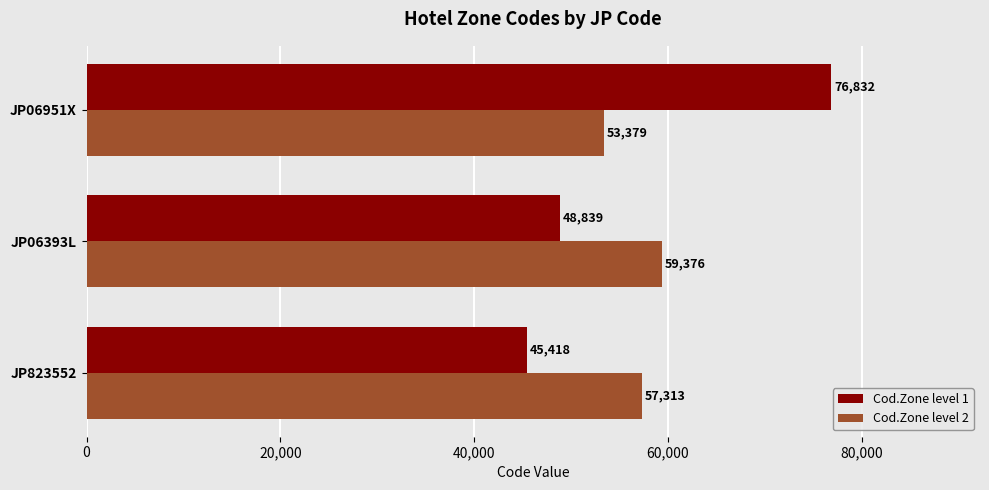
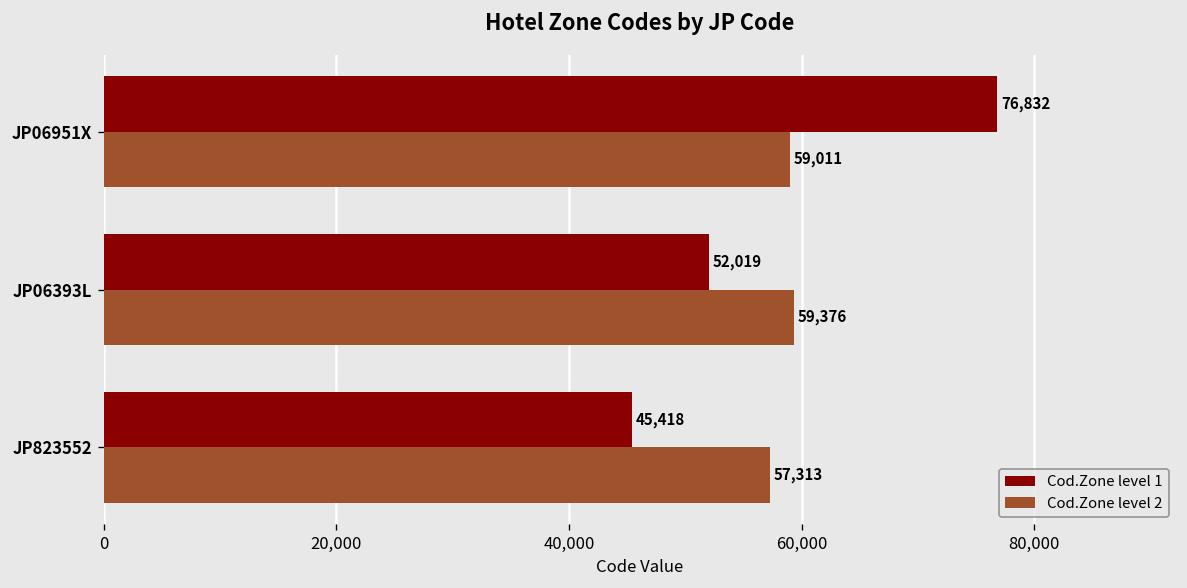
  {
    "Cod.Zone level 1": {
      "JP06951X": "76,832",
-     "JP06393L": "48,839",
+     "JP06393L": "52,019",
      "JP823552": "45,418"
    },
    "Cod.Zone level 2": {
-     "JP06951X": "53,379",
+     "JP06951X": "59,011",
      "JP06393L": "59,376",
      "JP823552": "57,313"
    }
  }
